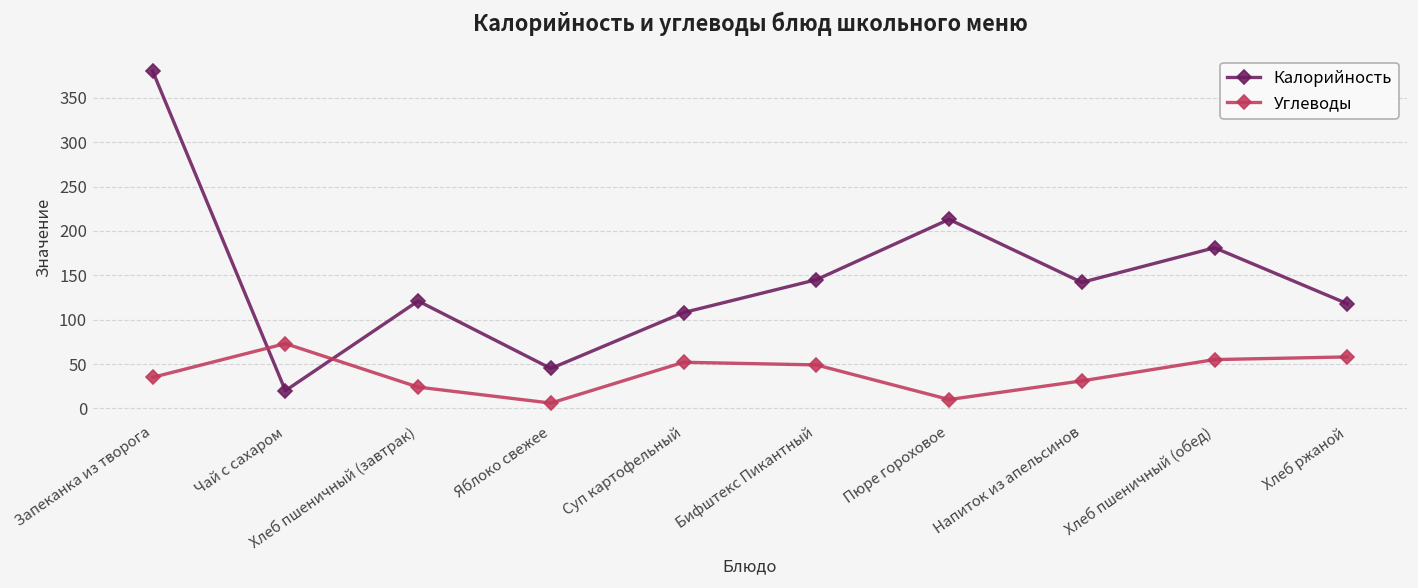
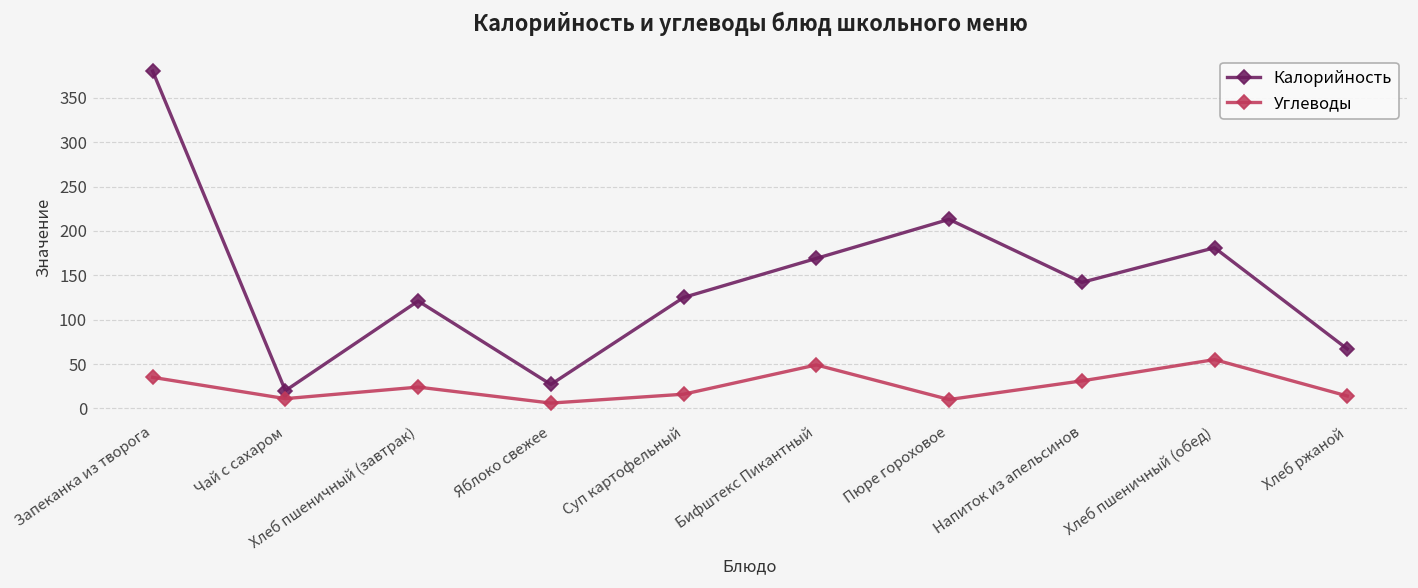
  {
    "Калорийность": {
      "Запеканка из творога": 380,
      "Чай с сахаром": 20,
      "Хлеб пшеничный (завтрак)": 120,
-     "Яблоко свежее": 50,
-     "Суп картофельный": 110,
-     "Бифштекс Пикантный": 150,
+     "Яблоко свежее": 30,
+     "Суп картофельный": 130,
+     "Бифштекс Пикантный": 170,
      "Пюре гороховое": 210,
      "Напиток из апельсинов": 140,
      "Хлеб пшеничный (обед)": 180,
-     "Хлеб ржаной": 120
+     "Хлеб ржаной": 70
    },
    "Углеводы": {
      "Запеканка из творога": 40,
-     "Чай с сахаром": 70,
+     "Чай с сахаром": 10,
      "Хлеб пшеничный (завтрак)": 20,
      "Яблоко свежее": 10,
-     "Суп картофельный": 50,
+     "Суп картофельный": 20,
      "Бифштекс Пикантный": 50,
      "Пюре гороховое": 10,
      "Напиток из апельсинов": 30,
      "Хлеб пшеничный (обед)": 60,
-     "Хлеб ржаной": 60
+     "Хлеб ржаной": 10
    }
  }
